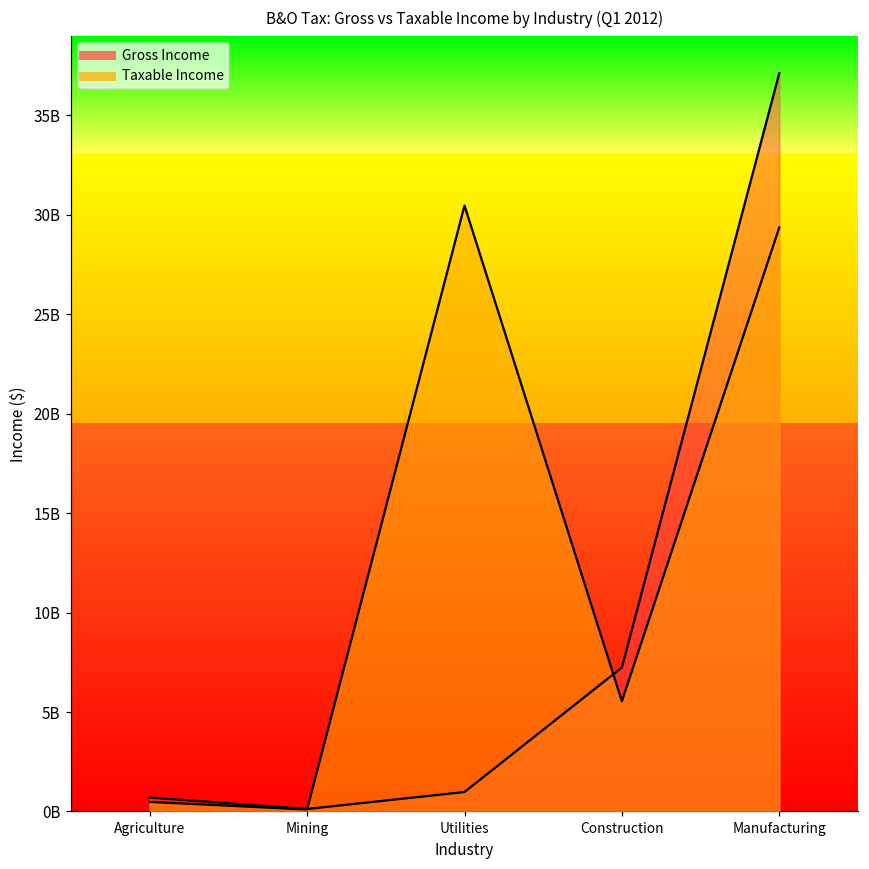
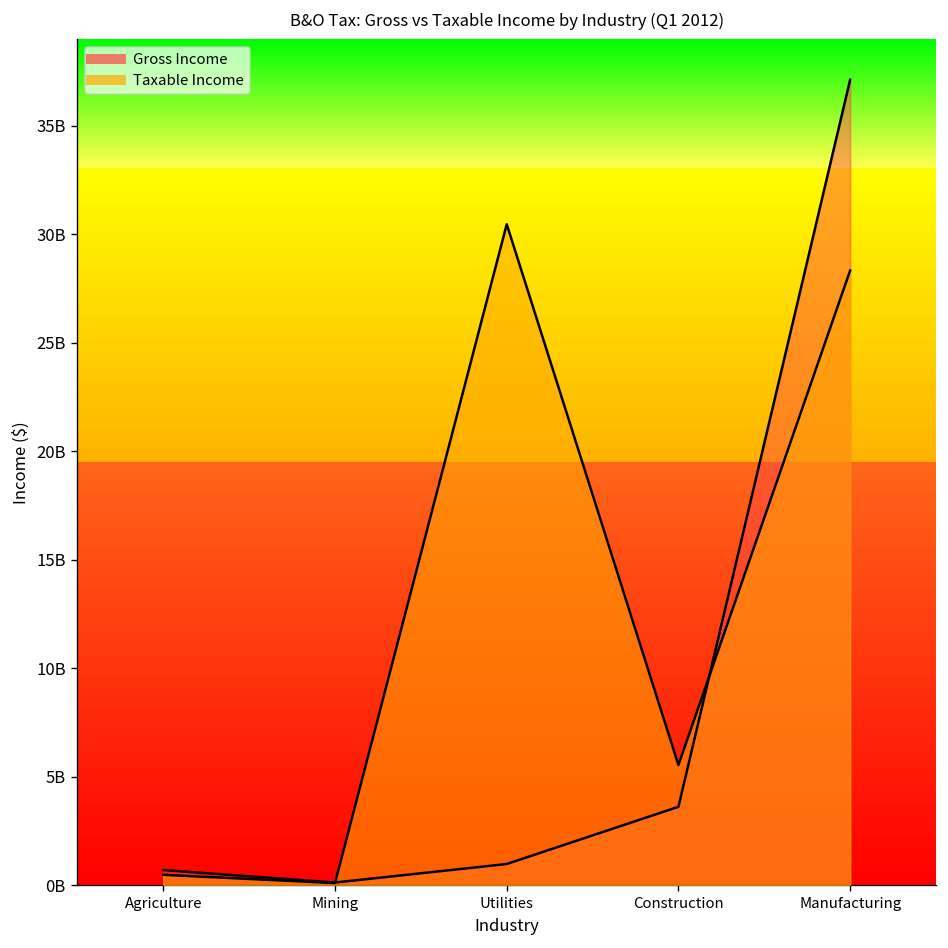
  {
    "Gross Income": {
      "Agriculture": 700000000,
      "Utilities": 1000000000,
-     "Construction": 7200000000,
+     "Construction": 3600000000,
      "Manufacturing": 37100000000
    },
    "Taxable Income": {
      "Agriculture": 500000000,
      "Utilities": 30500000000,
      "Construction": 5500000000,
-     "Manufacturing": 29400000000
+     "Manufacturing": 28300000000
    }
  }
